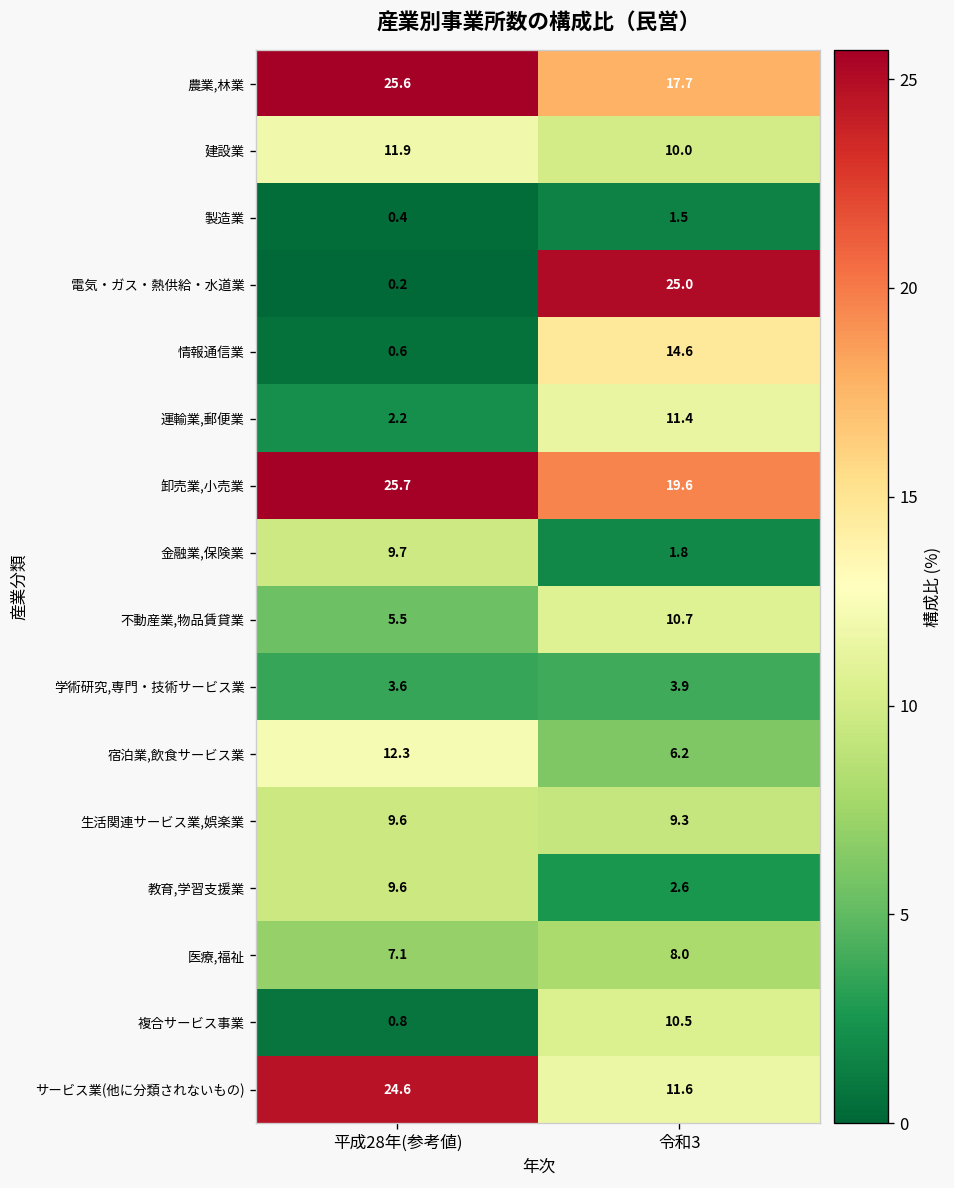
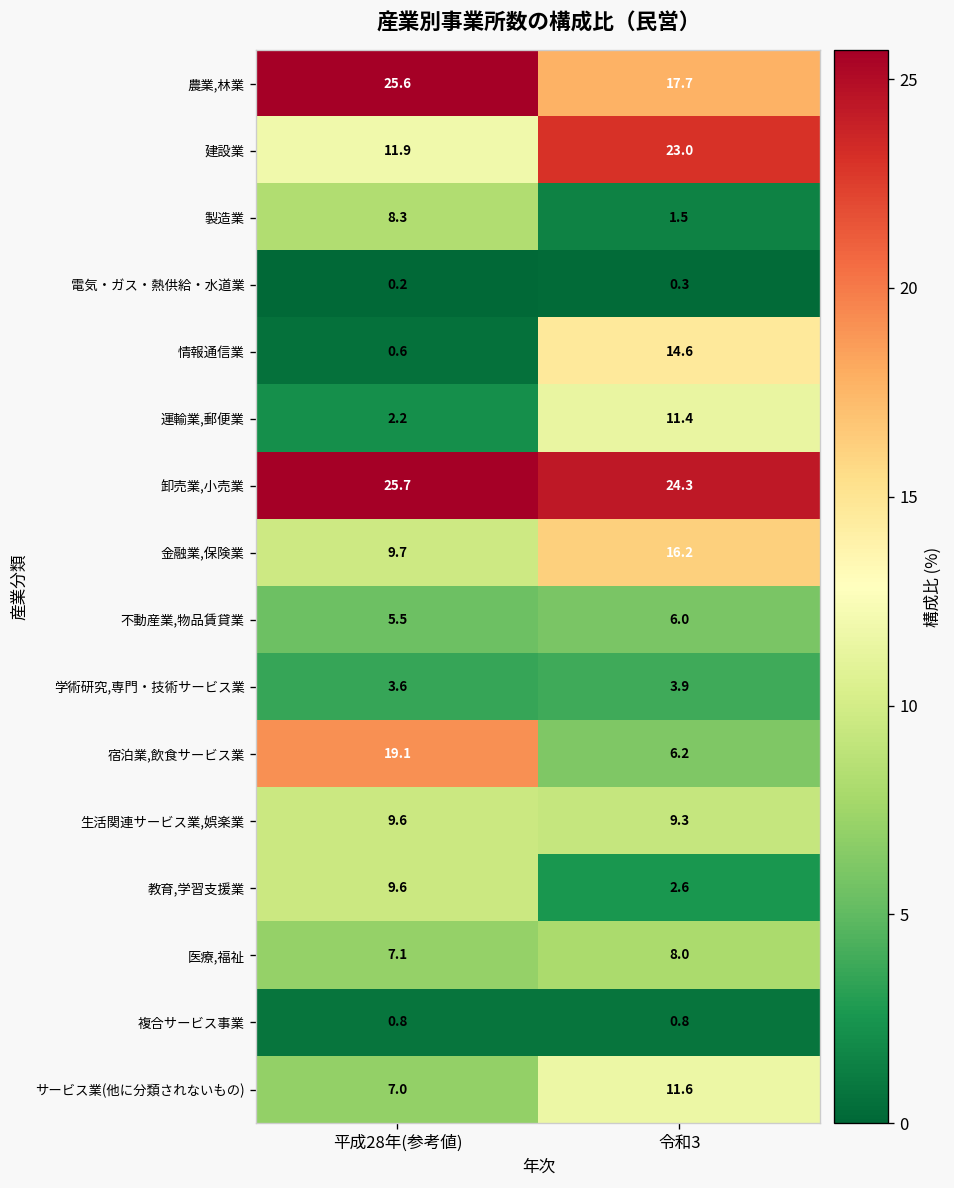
  {
    "農業,林業": {
      "平成28年(参考値)": 25.6,
      "令和3": 17.7
    },
    "建設業": {
      "平成28年(参考値)": 11.9,
-     "令和3": 10.0
+     "令和3": 23.0
    },
    "製造業": {
-     "平成28年(参考値)": 0.4,
+     "平成28年(参考値)": 8.3,
      "令和3": 1.5
    },
    "電気・ガス・熱供給・水道業": {
      "平成28年(参考値)": 0.2,
-     "令和3": 25.0
+     "令和3": 0.3
    },
    "情報通信業": {
      "平成28年(参考値)": 0.6,
      "令和3": 14.6
    },
    "運輸業,郵便業": {
      "平成28年(参考値)": 2.2,
      "令和3": 11.4
    },
    "卸売業,小売業": {
      "平成28年(参考値)": 25.7,
-     "令和3": 19.6
+     "令和3": 24.3
    },
    "金融業,保険業": {
      "平成28年(参考値)": 9.7,
-     "令和3": 1.8
+     "令和3": 16.2
    },
    "不動産業,物品賃貸業": {
      "平成28年(参考値)": 5.5,
-     "令和3": 10.7
+     "令和3": 6.0
    },
    "学術研究,専門・技術サービス業": {
      "平成28年(参考値)": 3.6,
      "令和3": 3.9
    },
    "宿泊業,飲食サービス業": {
-     "平成28年(参考値)": 12.3,
+     "平成28年(参考値)": 19.1,
      "令和3": 6.2
    },
    "生活関連サービス業,娯楽業": {
      "平成28年(参考値)": 9.6,
      "令和3": 9.3
    },
    "教育,学習支援業": {
      "平成28年(参考値)": 9.6,
      "令和3": 2.6
    },
    "医療,福祉": {
      "平成28年(参考値)": 7.1,
      "令和3": 8.0
    },
    "複合サービス事業": {
      "平成28年(参考値)": 0.8,
-     "令和3": 10.5
+     "令和3": 0.8
    },
    "サービス業(他に分類されないもの)": {
-     "平成28年(参考値)": 24.6,
+     "平成28年(参考値)": 7.0,
      "令和3": 11.6
    }
  }
